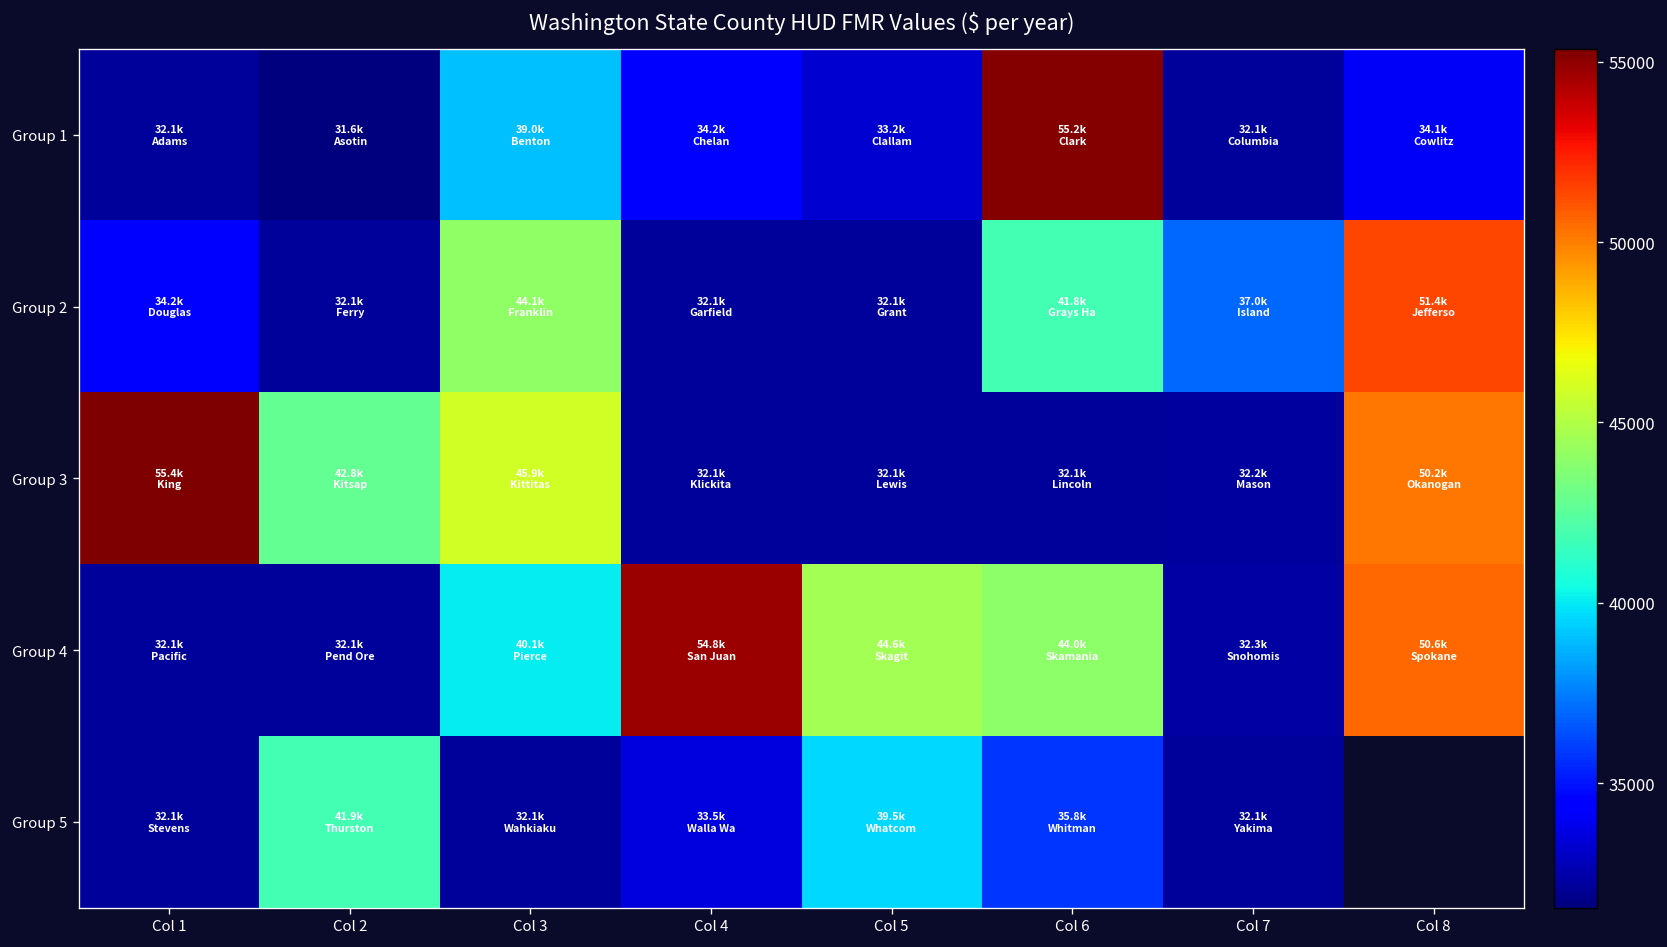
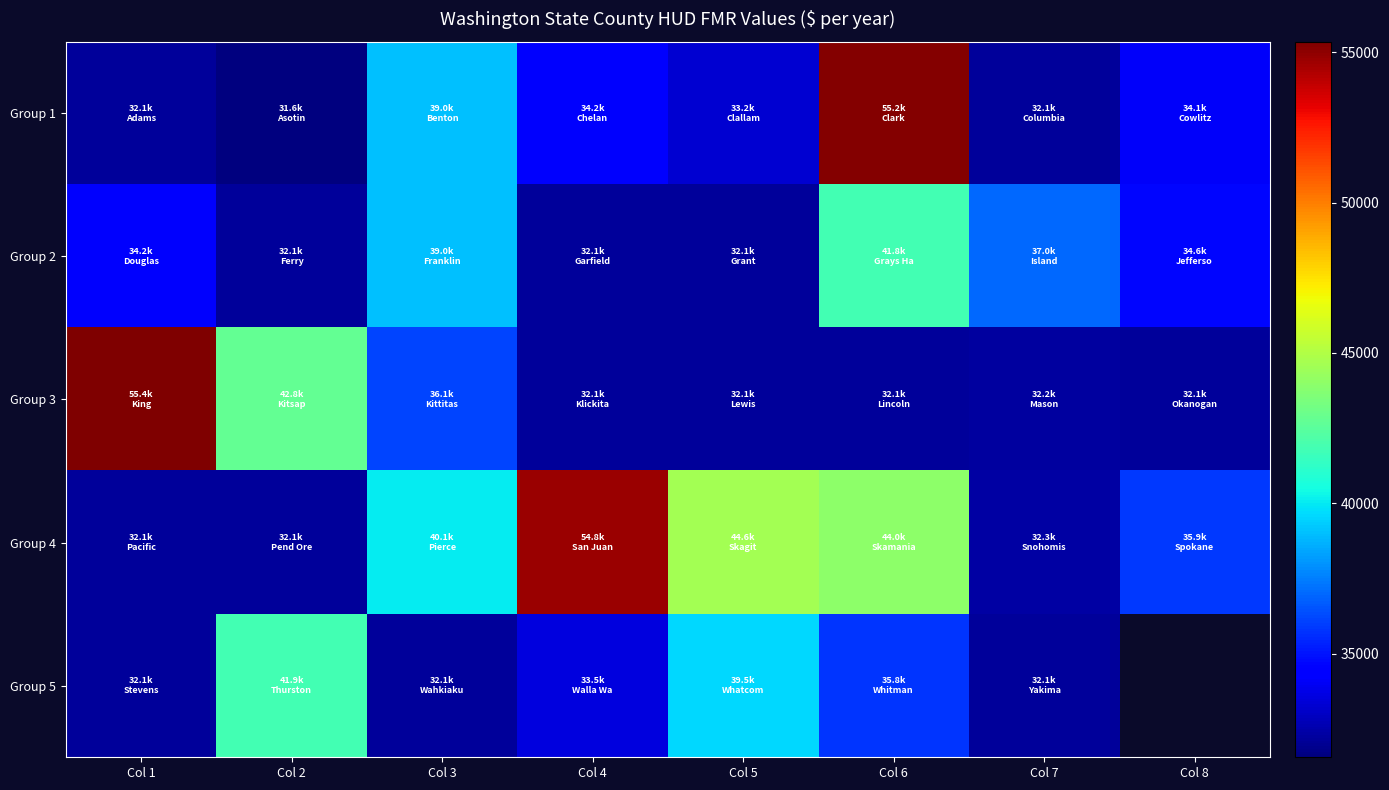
  {
    "Group 1": {
      "Col 1": "32.1k",
      "Col 2": "31.6k",
      "Col 3": "39.0k",
      "Col 4": "34.2k",
      "Col 5": "33.2k",
      "Col 6": "55.2k",
      "Col 7": "32.1k",
      "Col 8": "34.1k"
    },
    "Group 2": {
      "Col 1": "34.2k",
      "Col 2": "32.1k",
-     "Col 3": "44.1k",
+     "Col 3": "39.0k",
      "Col 4": "32.1k",
      "Col 5": "32.1k",
      "Col 6": "41.8k",
      "Col 7": "37.0k",
-     "Col 8": "51.4k"
+     "Col 8": "34.6k"
    },
    "Group 3": {
      "Col 1": "55.4k",
      "Col 2": "42.8k",
-     "Col 3": "45.9k",
+     "Col 3": "36.1k",
      "Col 4": "32.1k",
      "Col 5": "32.1k",
      "Col 6": "32.1k",
      "Col 7": "32.2k",
-     "Col 8": "50.2k"
+     "Col 8": "32.1k"
    },
    "Group 4": {
      "Col 1": "32.1k",
      "Col 2": "32.1k",
      "Col 3": "40.1k",
      "Col 4": "54.8k",
      "Col 5": "44.6k",
      "Col 6": "44.0k",
      "Col 7": "32.3k",
-     "Col 8": "50.6k"
+     "Col 8": "35.9k"
    },
    "Group 5": {
      "Col 1": "32.1k",
      "Col 2": "41.9k",
      "Col 3": "32.1k",
      "Col 4": "33.5k",
      "Col 5": "39.5k",
      "Col 6": "35.8k",
      "Col 7": "32.1k"
    }
  }
